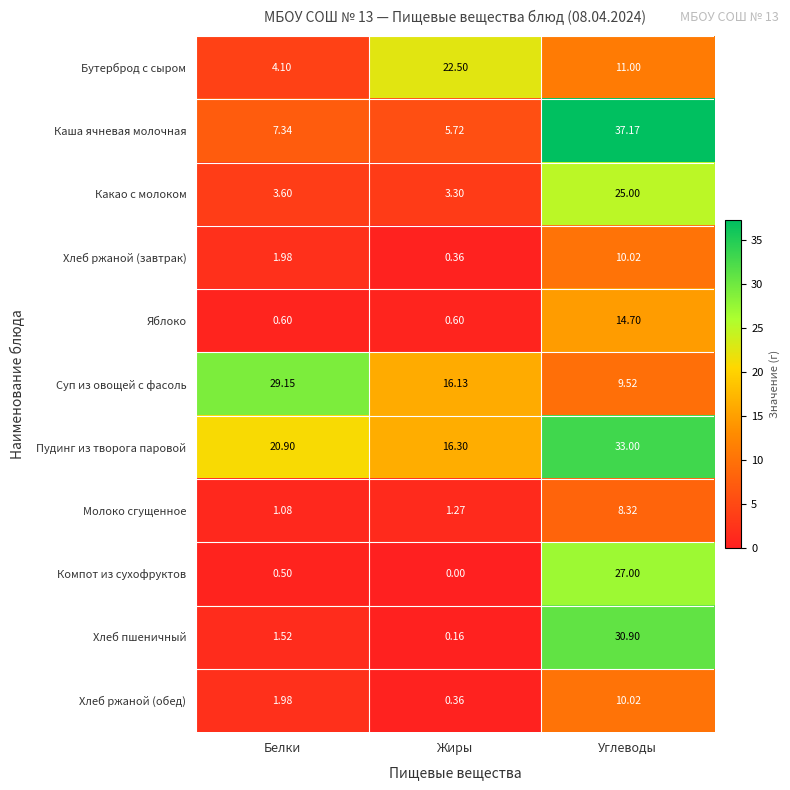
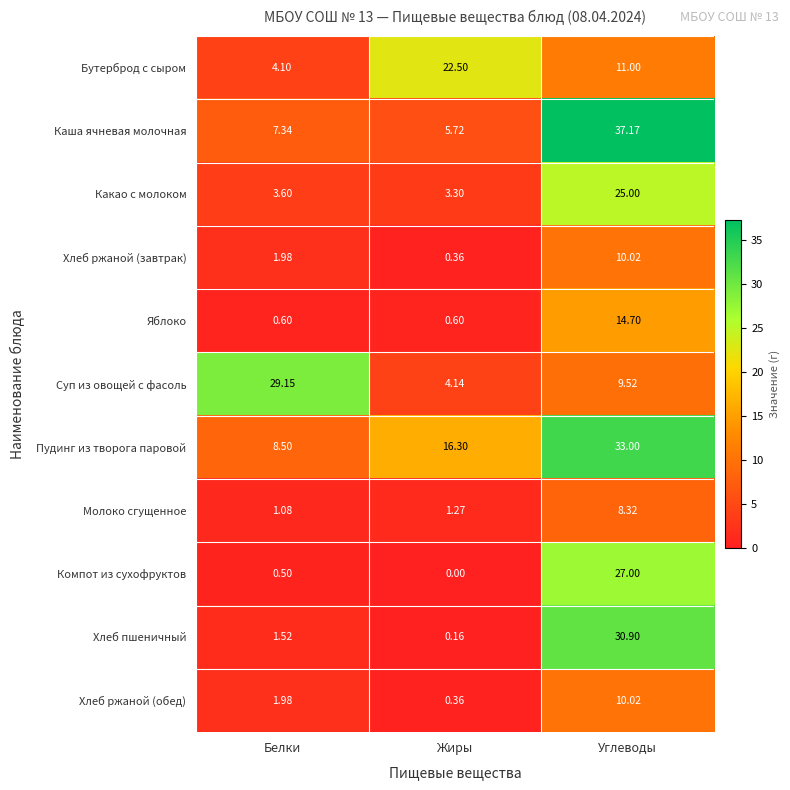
  {
    "Бутерброд с сыром": {
      "Белки": 4.10,
      "Жиры": 22.50,
      "Углеводы": 11.00
    },
    "Каша ячневая молочная": {
      "Белки": 7.34,
      "Жиры": 5.72,
      "Углеводы": 37.17
    },
    "Какао с молоком": {
      "Белки": 3.60,
      "Жиры": 3.30,
      "Углеводы": 25.00
    },
    "Хлеб ржаной (завтрак)": {
      "Белки": 1.98,
      "Жиры": 0.36,
      "Углеводы": 10.02
    },
    "Яблоко": {
      "Белки": 0.60,
      "Жиры": 0.60,
      "Углеводы": 14.70
    },
    "Суп из овощей с фасоль": {
      "Белки": 29.15,
-     "Жиры": 16.13,
+     "Жиры": 4.14,
      "Углеводы": 9.52
    },
    "Пудинг из творога паровой": {
-     "Белки": 20.90,
+     "Белки": 8.50,
      "Жиры": 16.30,
      "Углеводы": 33.00
    },
    "Молоко сгущенное": {
      "Белки": 1.08,
      "Жиры": 1.27,
      "Углеводы": 8.32
    },
    "Компот из сухофруктов": {
      "Белки": 0.50,
      "Жиры": 0.00,
      "Углеводы": 27.00
    },
    "Хлеб пшеничный": {
      "Белки": 1.52,
      "Жиры": 0.16,
      "Углеводы": 30.90
    },
    "Хлеб ржаной (обед)": {
      "Белки": 1.98,
      "Жиры": 0.36,
      "Углеводы": 10.02
    }
  }
